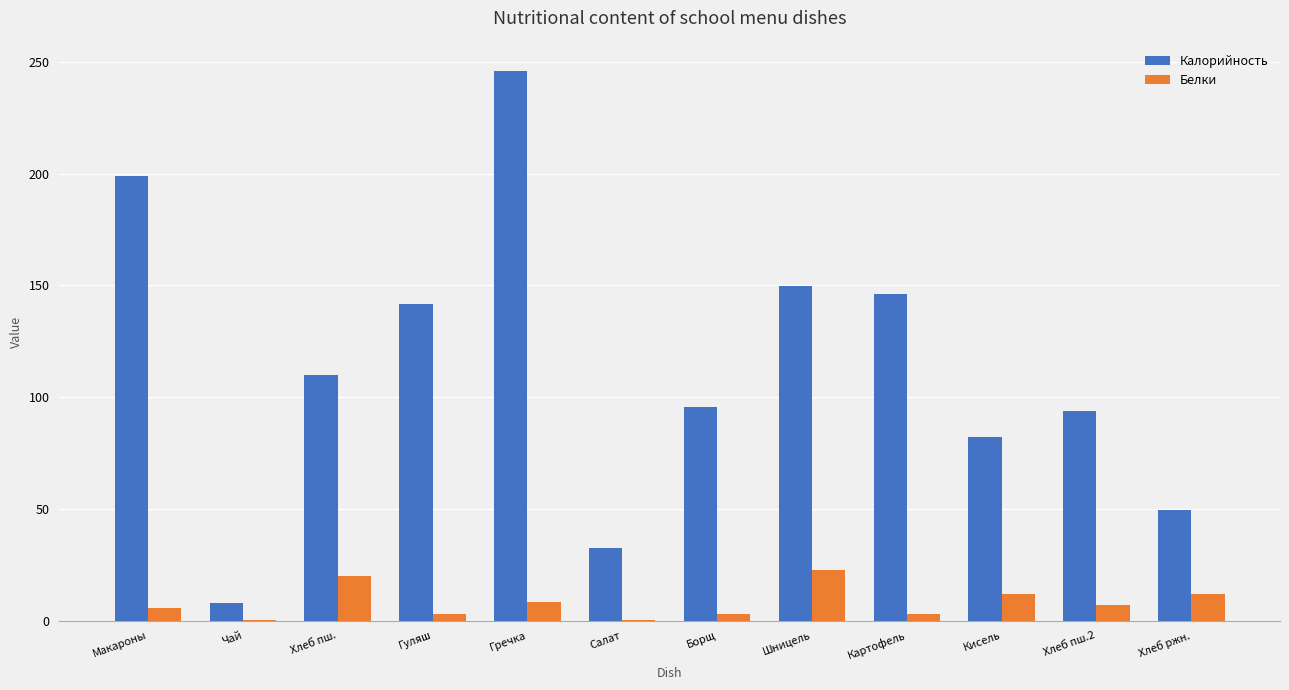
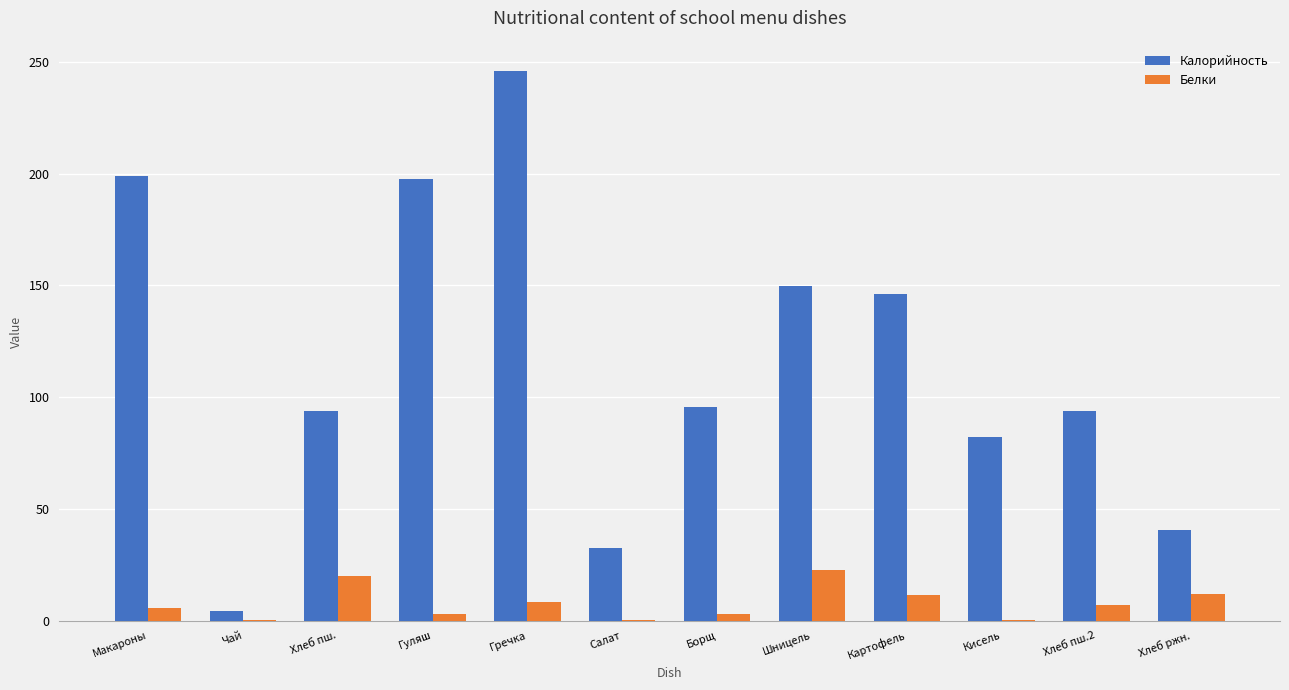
  {
    "Калорийность": {
      "Макароны": 199,
-     "Чай": 8,
-     "Хлеб пш.": 110,
-     "Гуляш": 142,
+     "Чай": 4,
+     "Хлеб пш.": 94,
+     "Гуляш": 198,
      "Гречка": 246,
      "Салат": 33,
      "Борщ": 96,
      "Шницель": 150,
      "Картофель": 146,
      "Кисель": 82,
      "Хлеб пш.2": 94,
-     "Хлеб ржн.": 50
+     "Хлеб ржн.": 41
    },
    "Белки": {
      "Макароны": 6,
      "Хлеб пш.": 20,
      "Гуляш": 3,
      "Гречка": 8,
      "Борщ": 3,
      "Шницель": 23,
-     "Картофель": 3,
-     "Кисель": 12,
+     "Картофель": 12,
+     "Кисель": 0,
      "Хлеб пш.2": 7,
      "Хлеб ржн.": 12
    }
  }
